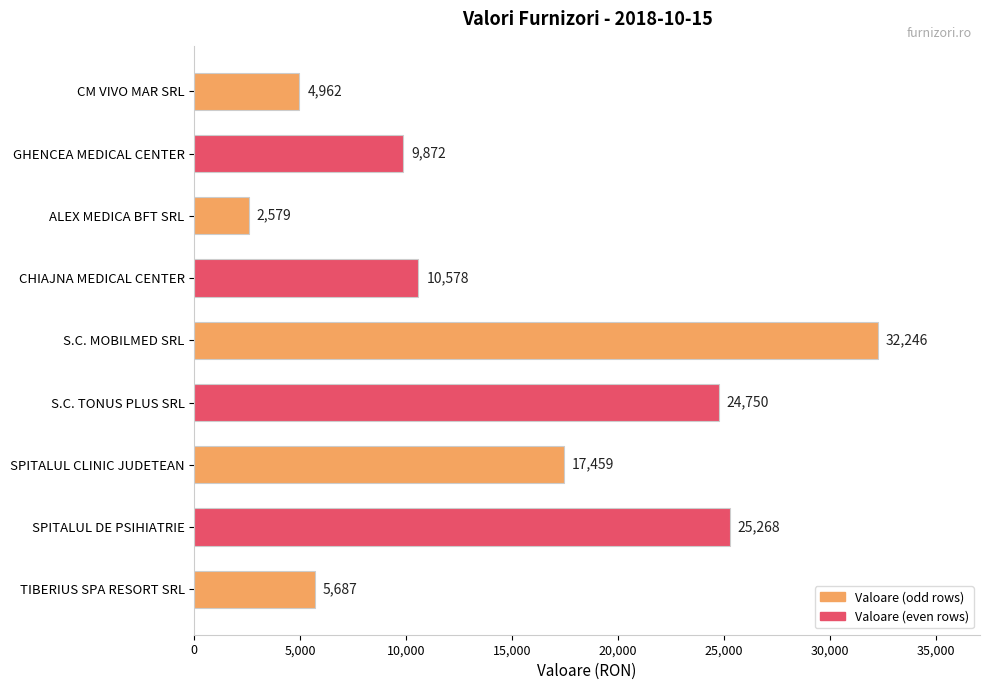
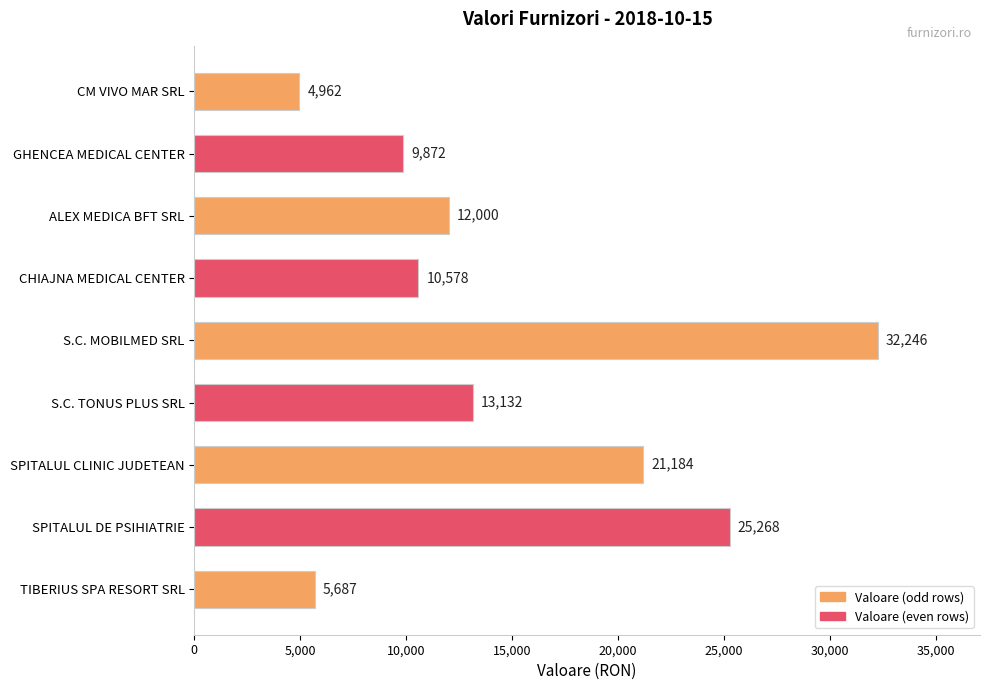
  {
    "CM VIVO MAR SRL": "4,962",
    "GHENCEA MEDICAL CENTER": "9,872",
-   "ALEX MEDICA BFT SRL": "2,579",
+   "ALEX MEDICA BFT SRL": "12,000",
    "CHIAJNA MEDICAL CENTER": "10,578",
    "S.C. MOBILMED SRL": "32,246",
-   "S.C. TONUS PLUS SRL": "24,750",
-   "SPITALUL CLINIC JUDETEAN": "17,459",
+   "S.C. TONUS PLUS SRL": "13,132",
+   "SPITALUL CLINIC JUDETEAN": "21,184",
    "SPITALUL DE PSIHIATRIE": "25,268",
    "TIBERIUS SPA RESORT SRL": "5,687"
  }
